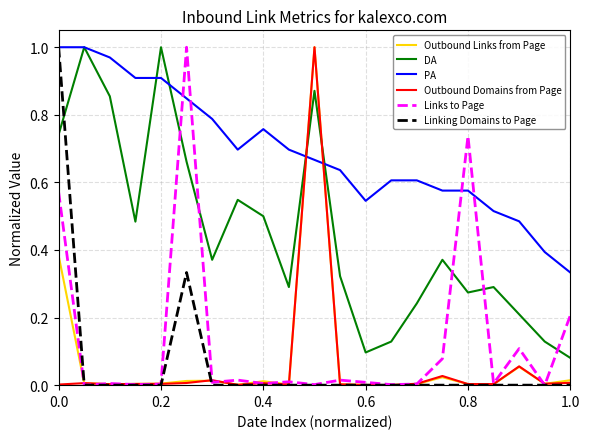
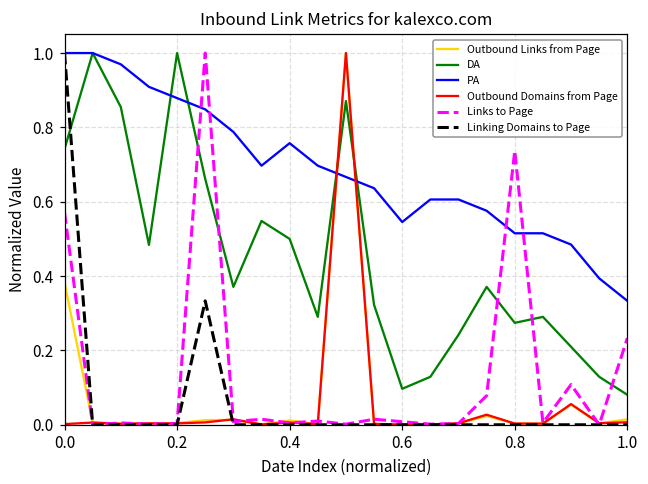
  {
    "Outbound Links from Page": {
      "0.0": 0.38,
      "1.0": 0.01
    },
    "DA": {
      "0.0": 0.74,
      "0.2": 1.00,
      "0.4": 0.50,
      "0.6": 0.10,
      "0.8": 0.27,
      "1.0": 0.08
    },
    "PA": {
-     "0.2": 0.91,
+     "0.2": 0.88,
      "0.4": 0.76,
      "0.6": 0.55,
-     "0.8": 0.58,
+     "0.8": 0.52,
      "1.0": 0.33
    },
    "Outbound Domains from Page": {
      "0.0": 0.00
    },
    "Links to Page": {
      "0.0": 0.57,
      "0.6": 0.01,
      "0.8": 0.74,
-     "1.0": 0.21
+     "1.0": 0.23
    }
  }
